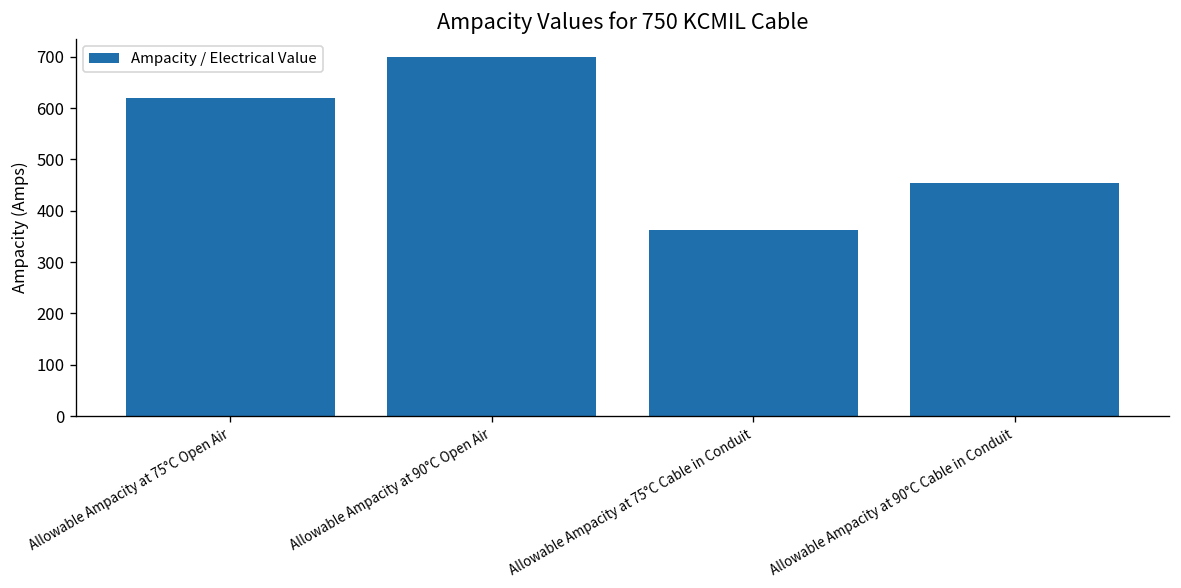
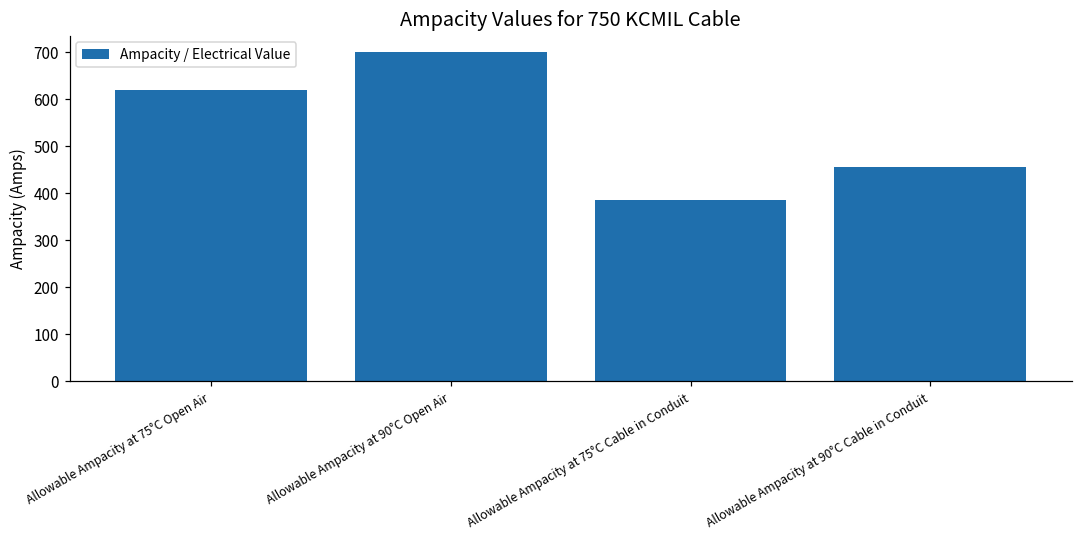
  {
    "Allowable Ampacity at 75°C Open Air": 620,
    "Allowable Ampacity at 90°C Open Air": 700,
-   "Allowable Ampacity at 75°C Cable in Conduit": 360,
+   "Allowable Ampacity at 75°C Cable in Conduit": 390,
    "Allowable Ampacity at 90°C Cable in Conduit": 460
  }
